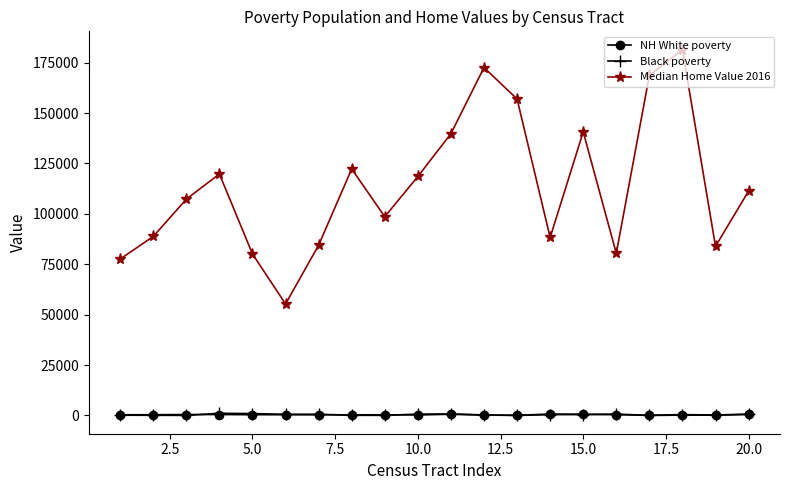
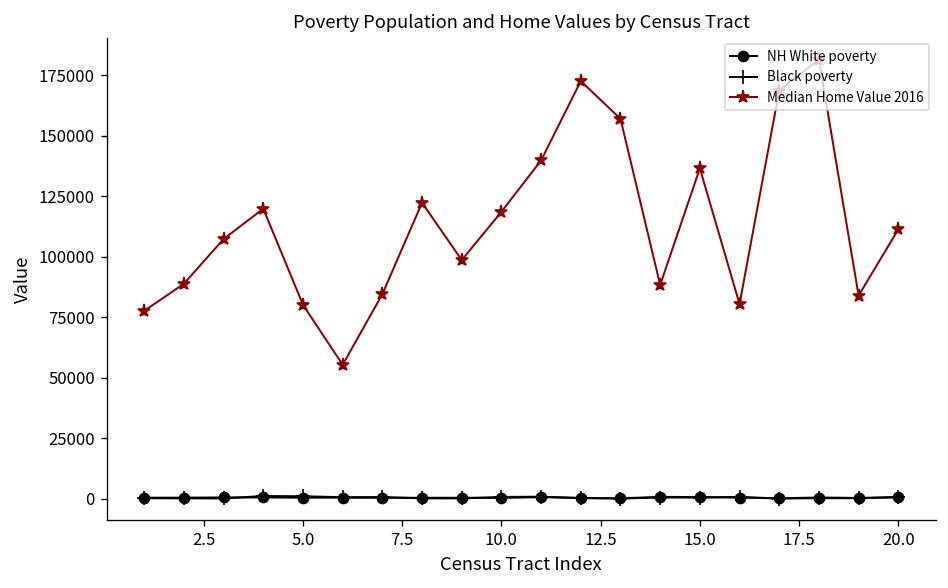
  {
    "Median Home Value 2016": {
      "5.0": 80000,
      "10.0": 119000,
-     "15.0": 141000,
+     "15.0": 137000,
      "20.0": 111000
    }
  }
